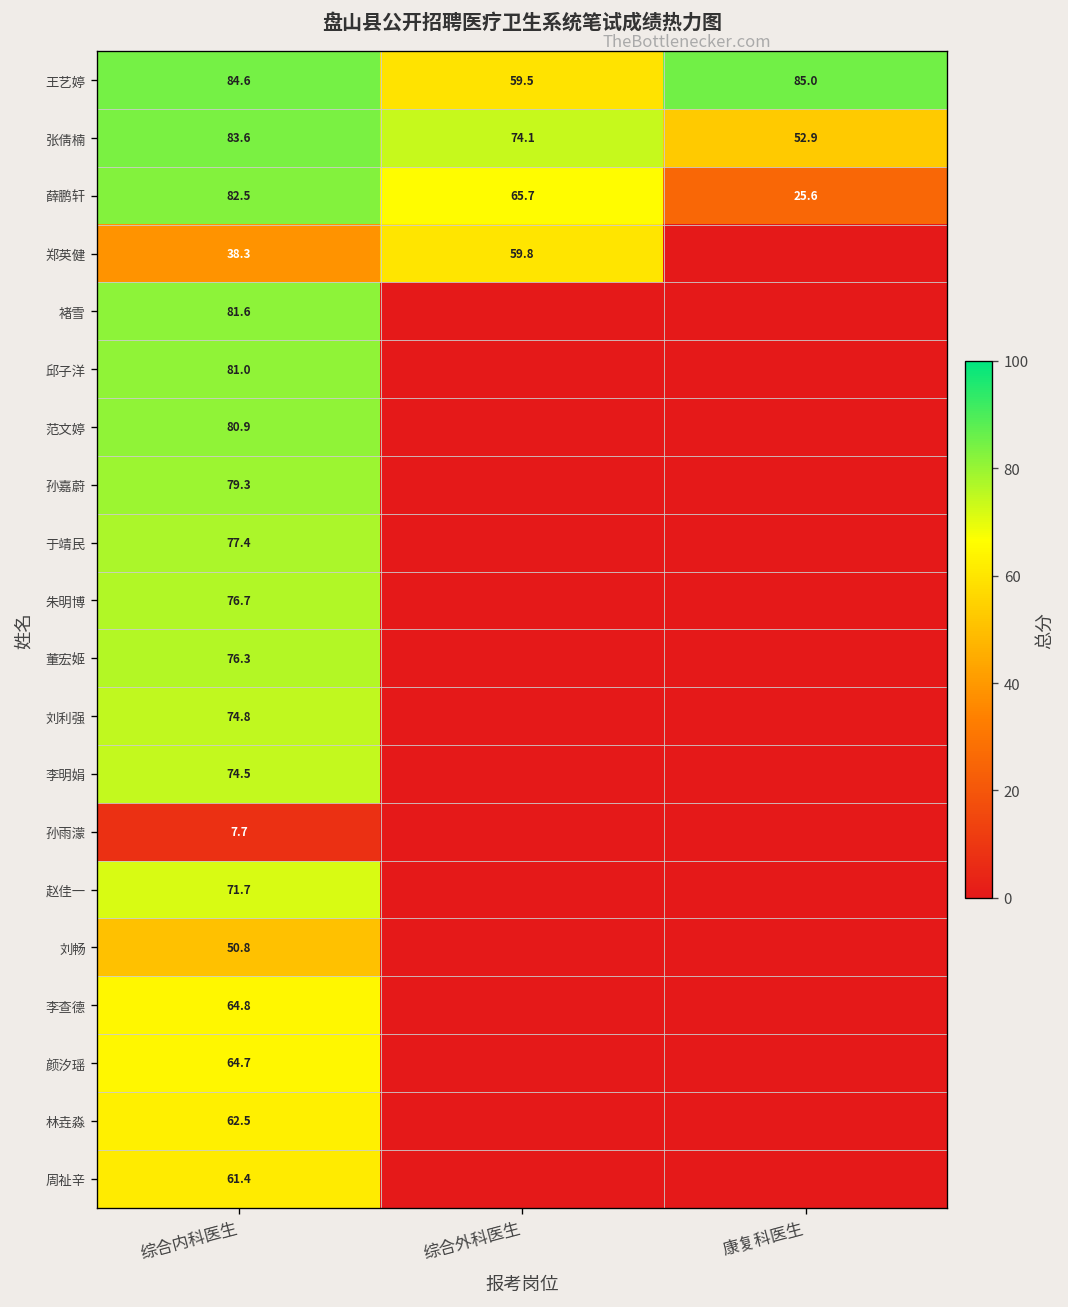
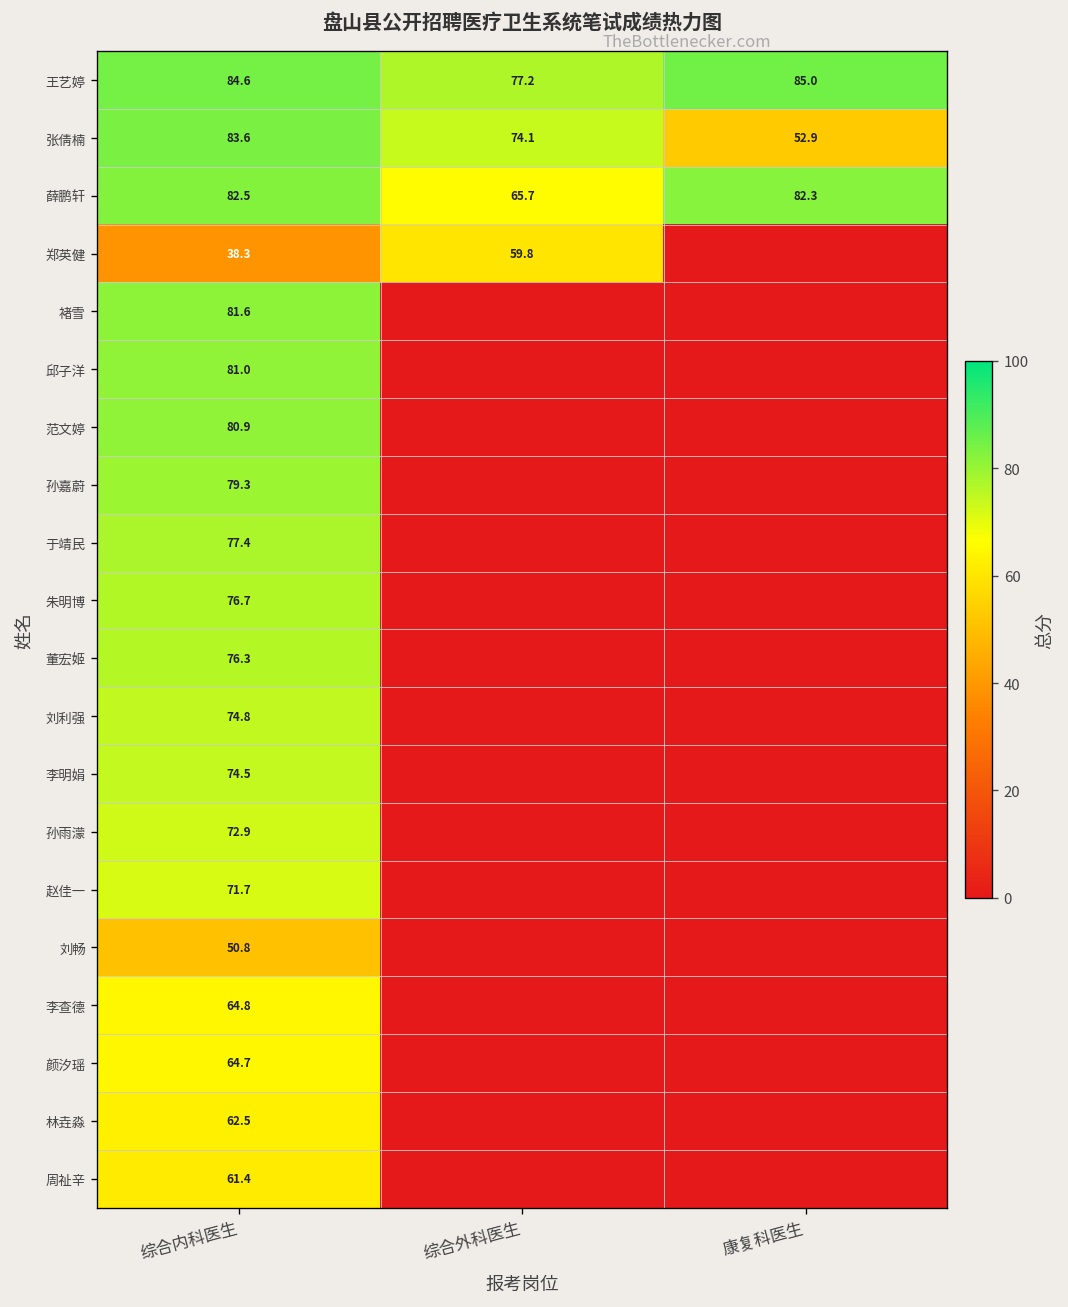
  {
    "王艺婷": {
      "综合内科医生": 84.6,
-     "综合外科医生": 59.5,
+     "综合外科医生": 77.2,
      "康复科医生": 85.0
    },
    "张倩楠": {
      "综合内科医生": 83.6,
      "综合外科医生": 74.1,
      "康复科医生": 52.9
    },
    "薛鹏轩": {
      "综合内科医生": 82.5,
      "综合外科医生": 65.7,
-     "康复科医生": 25.6
+     "康复科医生": 82.3
    },
    "郑英健": {
      "综合内科医生": 38.3,
      "综合外科医生": 59.8
    },
    "褚雪": {
      "综合内科医生": 81.6
    },
    "邱子洋": {
      "综合内科医生": 81.0
    },
    "范文婷": {
      "综合内科医生": 80.9
    },
    "孙嘉蔚": {
      "综合内科医生": 79.3
    },
    "于靖民": {
      "综合内科医生": 77.4
    },
    "朱明博": {
      "综合内科医生": 76.7
    },
    "董宏姬": {
      "综合内科医生": 76.3
    },
    "刘利强": {
      "综合内科医生": 74.8
    },
    "李明娟": {
      "综合内科医生": 74.5
    },
    "孙雨濛": {
-     "综合内科医生": 7.7
+     "综合内科医生": 72.9
    },
    "赵佳一": {
      "综合内科医生": 71.7
    },
    "刘畅": {
      "综合内科医生": 50.8
    },
    "李查德": {
      "综合内科医生": 64.8
    },
    "颜汐瑶": {
      "综合内科医生": 64.7
    },
    "林垚淼": {
      "综合内科医生": 62.5
    },
    "周祉辛": {
      "综合内科医生": 61.4
    }
  }
